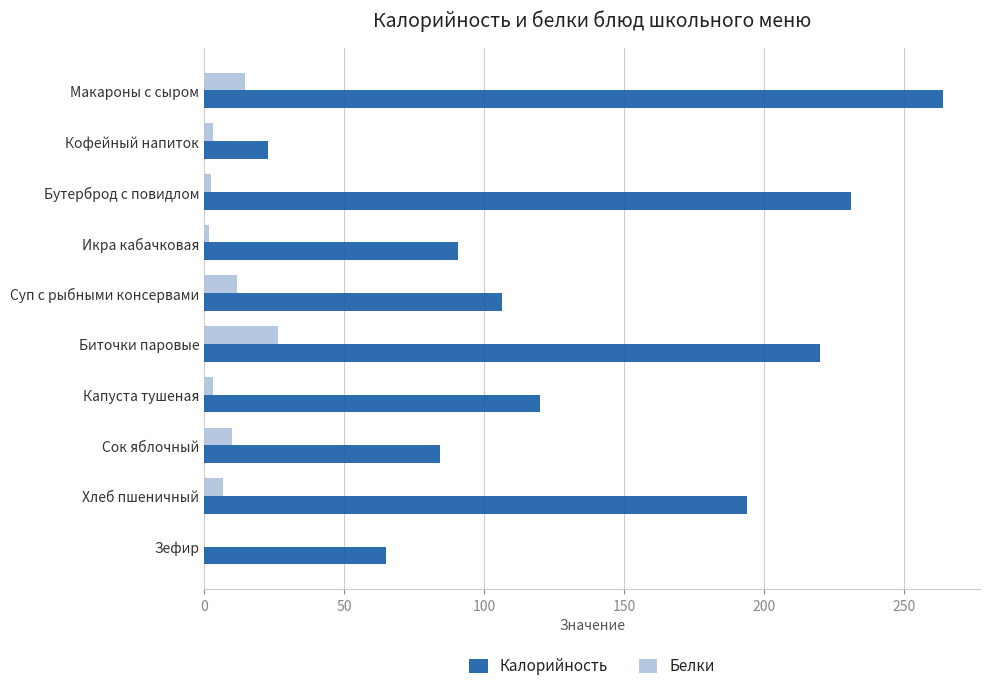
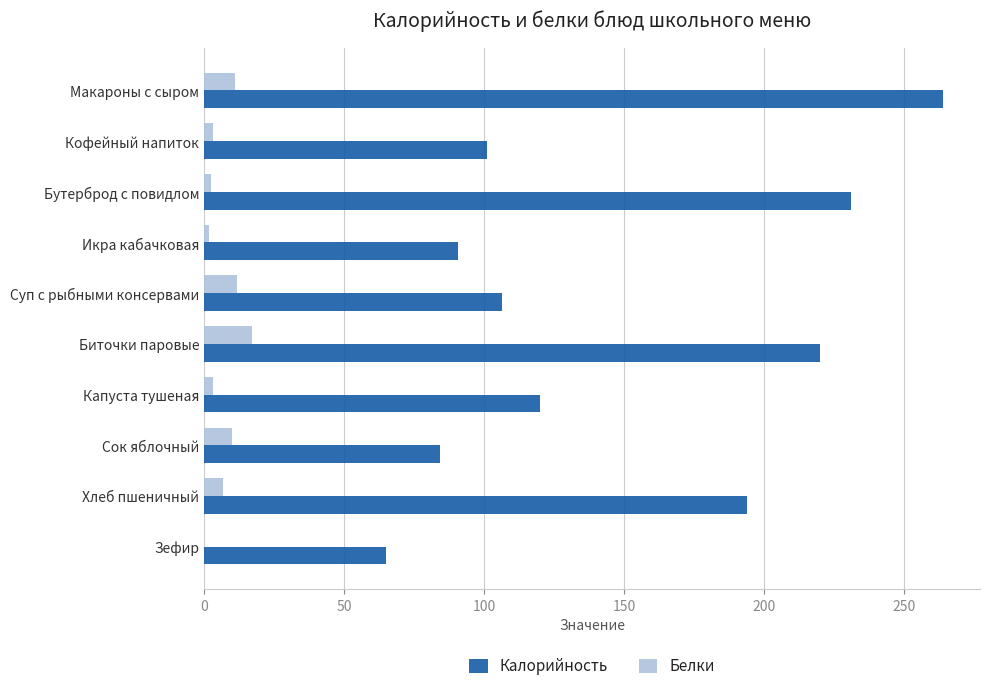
  {
    "Калорийность": {
      "Макароны с сыром": 264,
-     "Кофейный напиток": 23,
+     "Кофейный напиток": 101,
      "Бутерброд с повидлом": 231,
      "Икра кабачковая": 91,
      "Суп с рыбными консервами": 106,
      "Биточки паровые": 220,
      "Капуста тушеная": 120,
      "Сок яблочный": 84,
      "Хлеб пшеничный": 194,
      "Зефир": 65
    },
    "Белки": {
-     "Макароны с сыром": 14,
+     "Макароны с сыром": 11,
      "Кофейный напиток": 3,
      "Бутерброд с повидлом": 2,
      "Икра кабачковая": 2,
      "Суп с рыбными консервами": 12,
-     "Биточки паровые": 26,
+     "Биточки паровые": 17,
      "Капуста тушеная": 3,
      "Сок яблочный": 10,
      "Хлеб пшеничный": 7,
      "Зефир": 0
    }
  }
